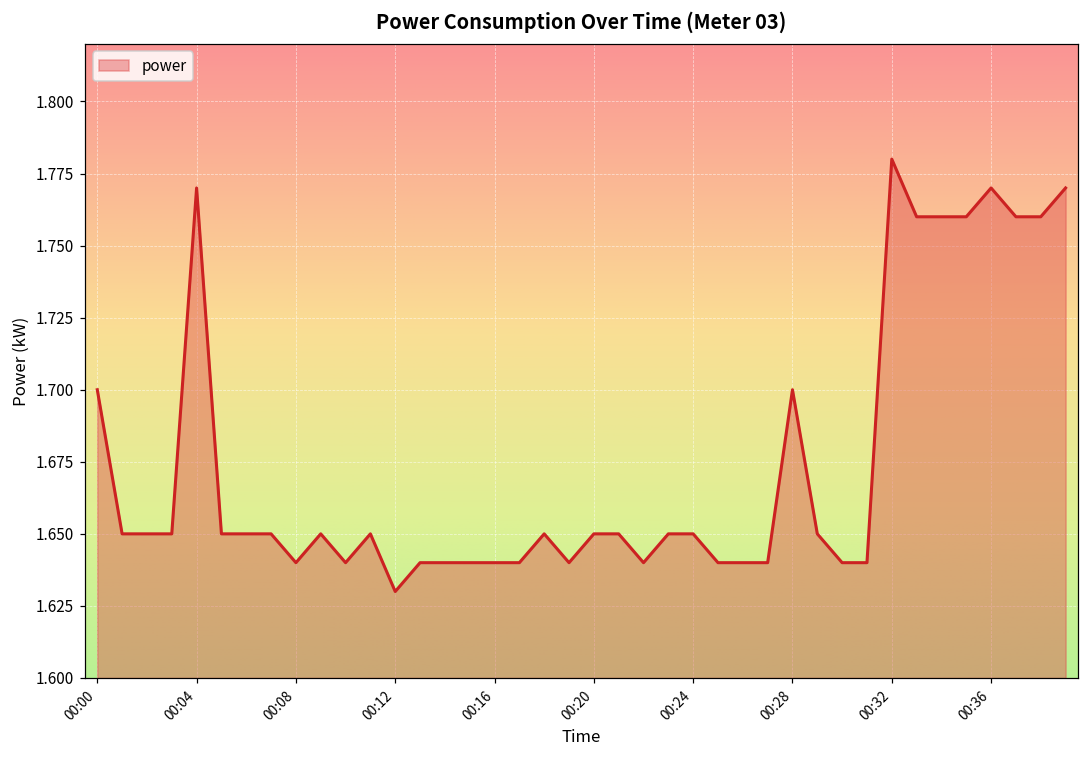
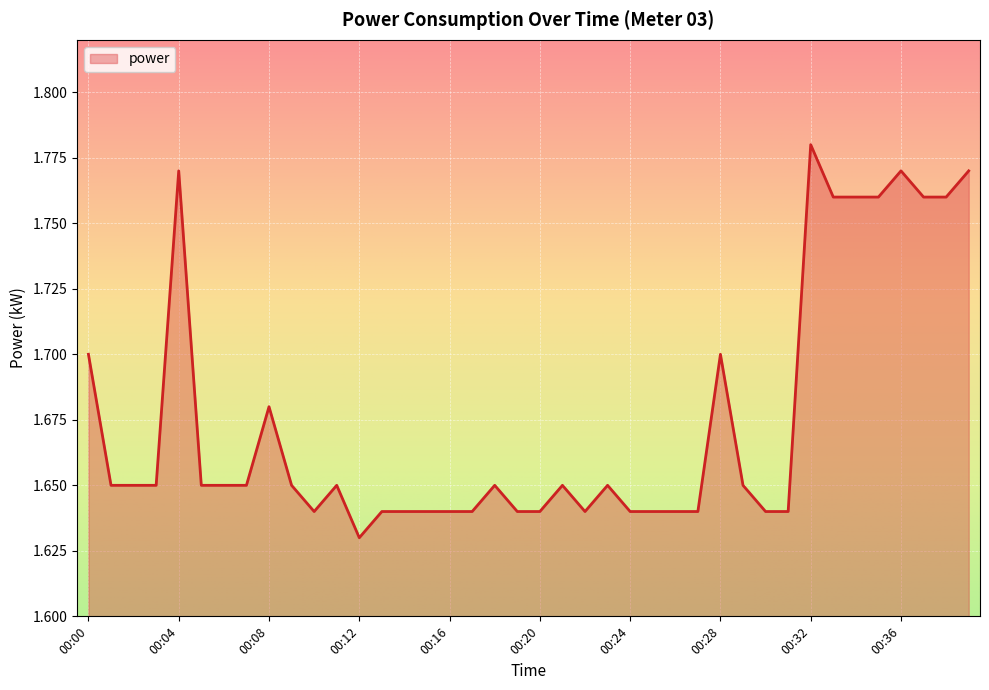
  {
    "00:00": 1.70,
    "00:04": 1.77,
-   "00:08": 1.64,
+   "00:08": 1.68,
    "00:12": 1.63,
    "00:16": 1.64,
-   "00:20": 1.65,
-   "00:24": 1.65,
+   "00:20": 1.64,
+   "00:24": 1.64,
    "00:28": 1.70,
    "00:32": 1.78,
    "00:36": 1.77
  }
